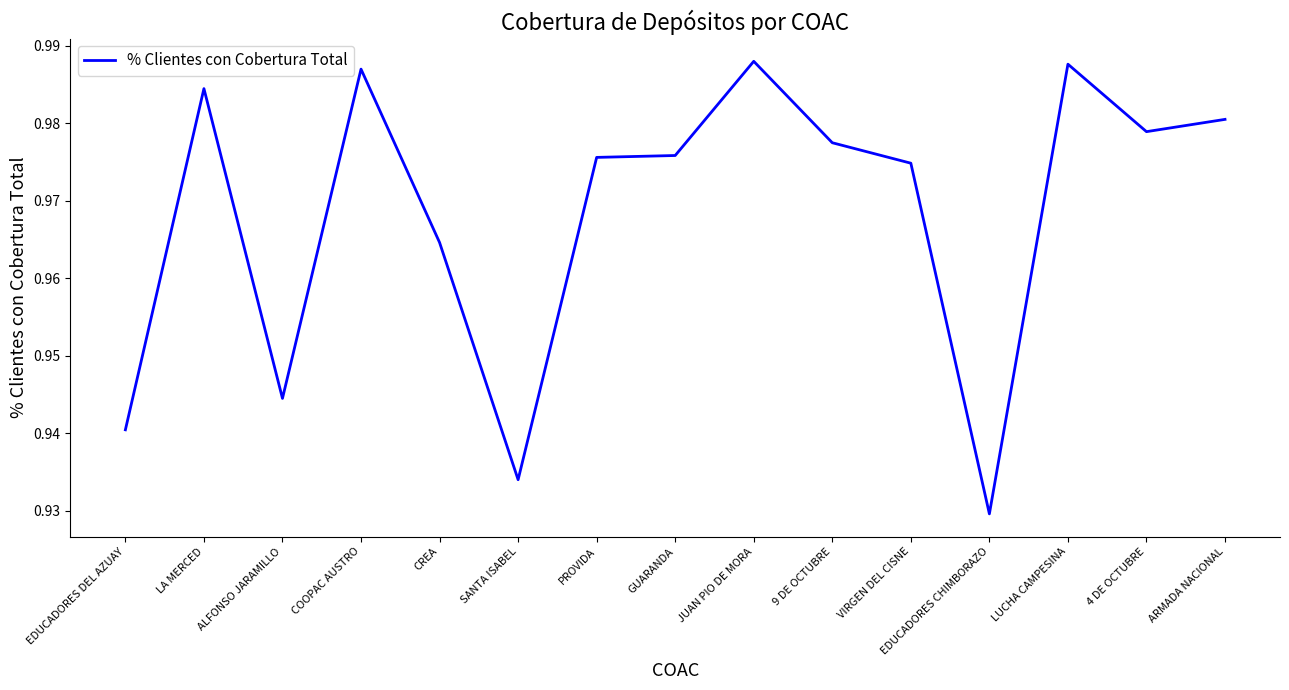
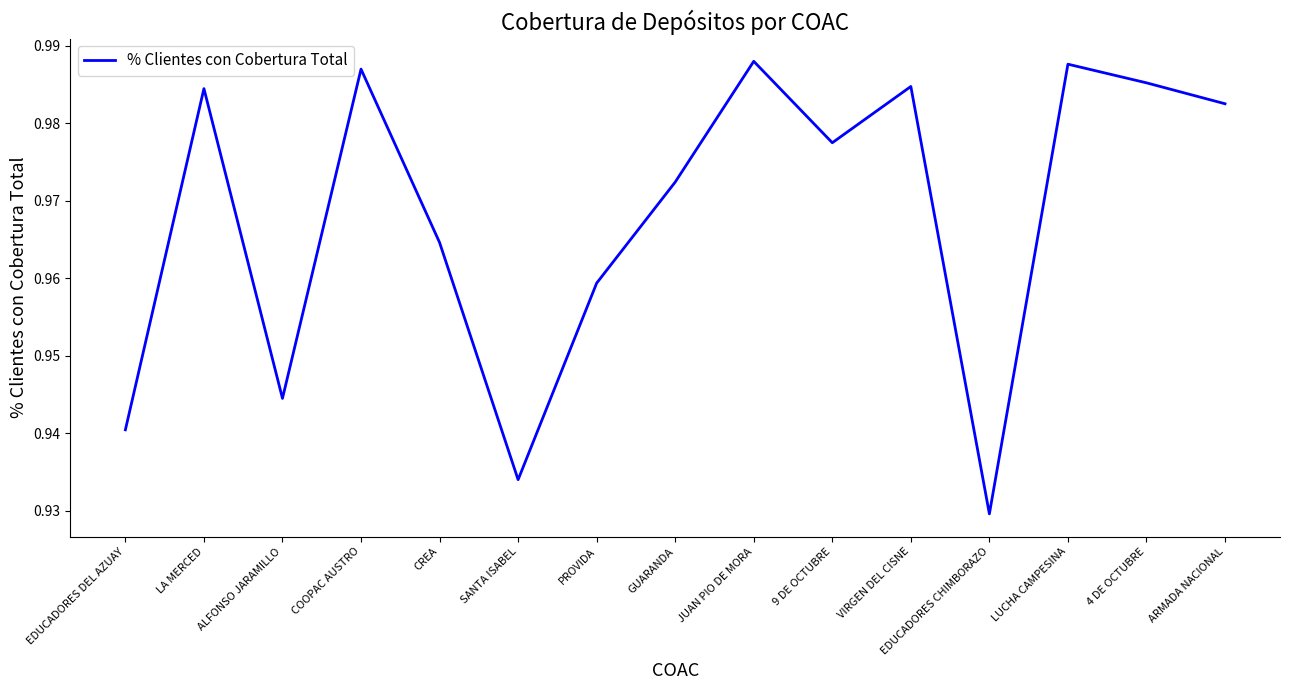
  {
    "EDUCADORES DEL AZUAY": 0.940,
    "LA MERCED": 0.984,
    "ALFONSO JARAMILLO": 0.944,
    "COOPAC AUSTRO": 0.987,
    "CREA": 0.965,
    "SANTA ISABEL": 0.934,
-   "PROVIDA": 0.976,
-   "GUARANDA": 0.976,
+   "PROVIDA": 0.959,
+   "GUARANDA": 0.972,
    "JUAN PIO DE MORA": 0.988,
    "9 DE OCTUBRE": 0.977,
-   "VIRGEN DEL CISNE": 0.975,
+   "VIRGEN DEL CISNE": 0.985,
    "EDUCADORES CHIMBORAZO": 0.930,
    "LUCHA CAMPESINA": 0.988,
-   "4 DE OCTUBRE": 0.979,
-   "ARMADA NACIONAL": 0.980
+   "4 DE OCTUBRE": 0.985,
+   "ARMADA NACIONAL": 0.983
  }
